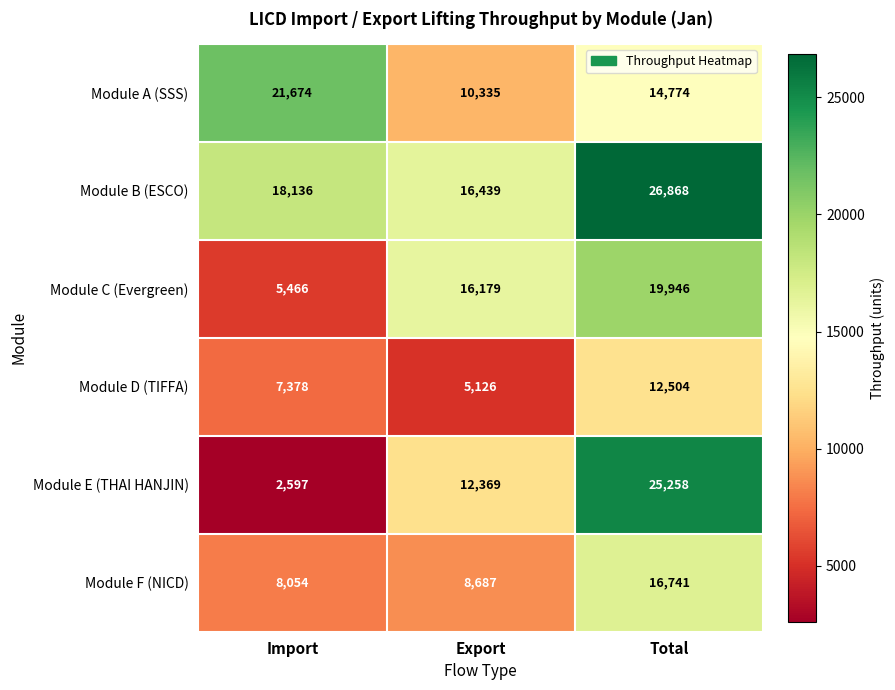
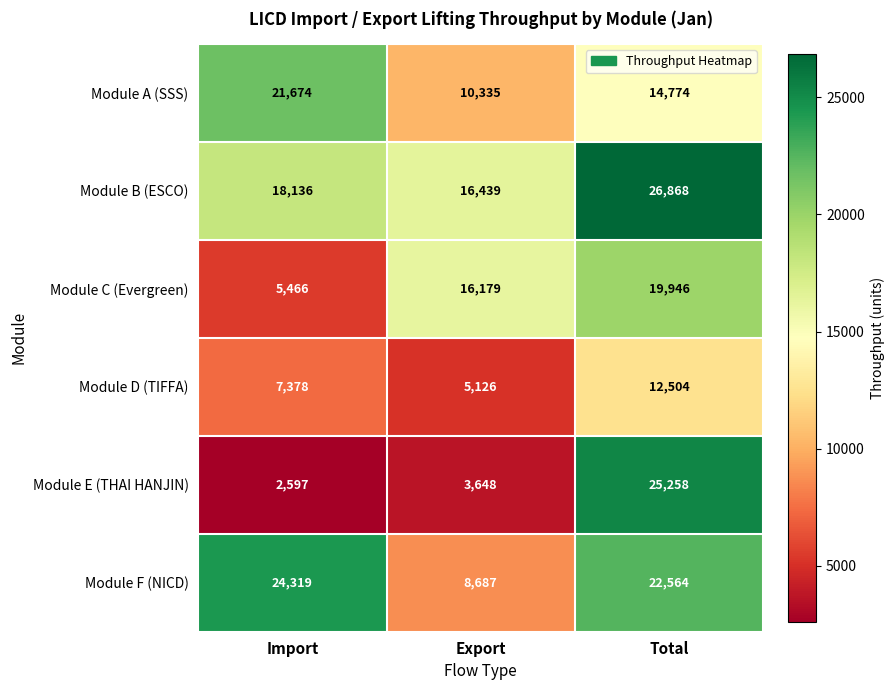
  {
    "Module A (SSS)": {
      "Import": "21,674",
      "Export": "10,335",
      "Total": "14,774"
    },
    "Module B (ESCO)": {
      "Import": "18,136",
      "Export": "16,439",
      "Total": "26,868"
    },
    "Module C (Evergreen)": {
      "Import": "5,466",
      "Export": "16,179",
      "Total": "19,946"
    },
    "Module D (TIFFA)": {
      "Import": "7,378",
      "Export": "5,126",
      "Total": "12,504"
    },
    "Module E (THAI HANJIN)": {
      "Import": "2,597",
-     "Export": "12,369",
+     "Export": "3,648",
      "Total": "25,258"
    },
    "Module F (NICD)": {
-     "Import": "8,054",
+     "Import": "24,319",
      "Export": "8,687",
-     "Total": "16,741"
+     "Total": "22,564"
    }
  }
